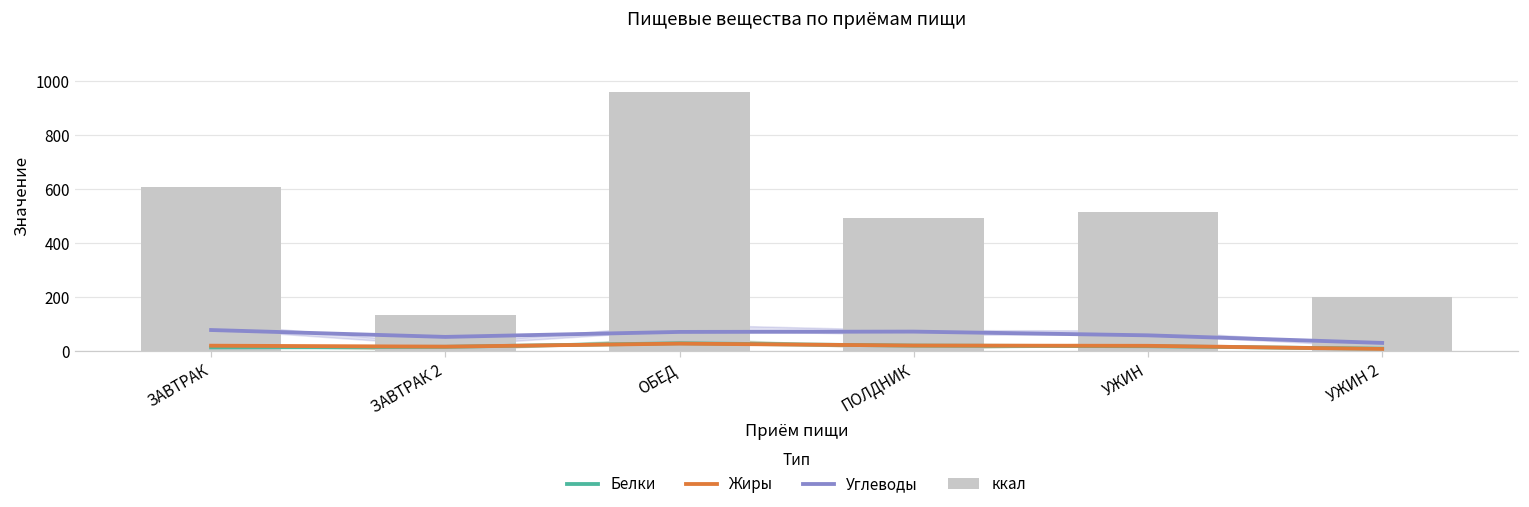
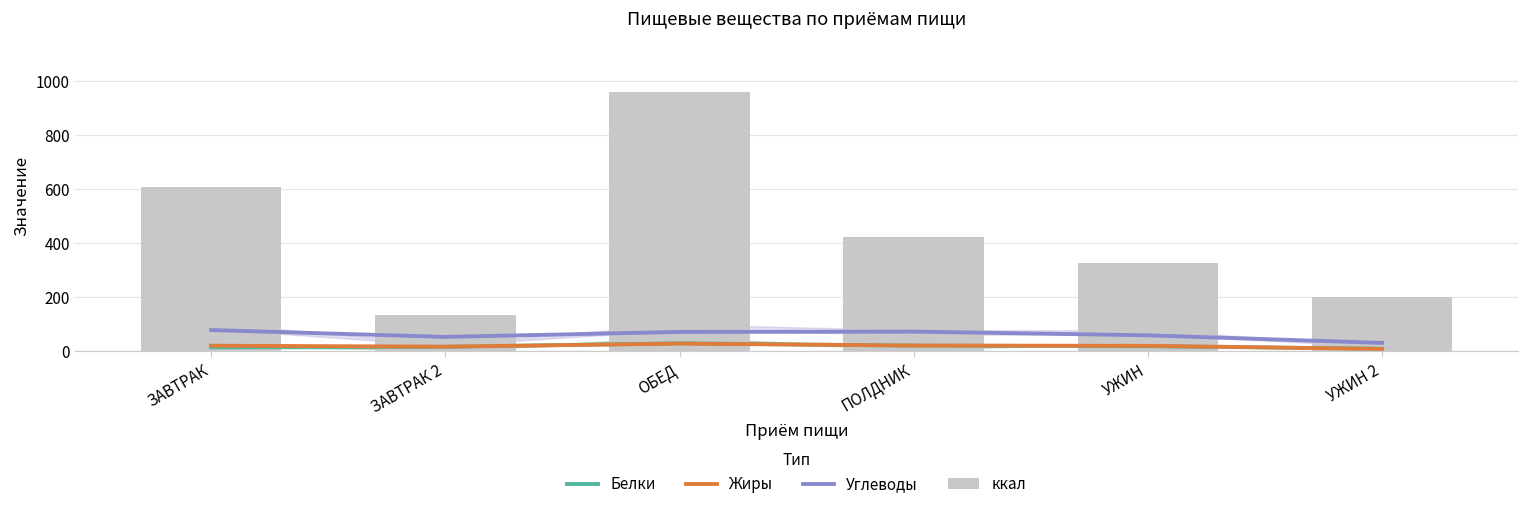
  {
    "ккал": {
      "ЗАВТРАК": 610,
      "ЗАВТРАК 2": 130,
      "ОБЕД": 960,
-     "ПОЛДНИК": 490,
-     "УЖИН": 520,
+     "ПОЛДНИК": 420,
+     "УЖИН": 330,
      "УЖИН 2": 200
    }
  }
